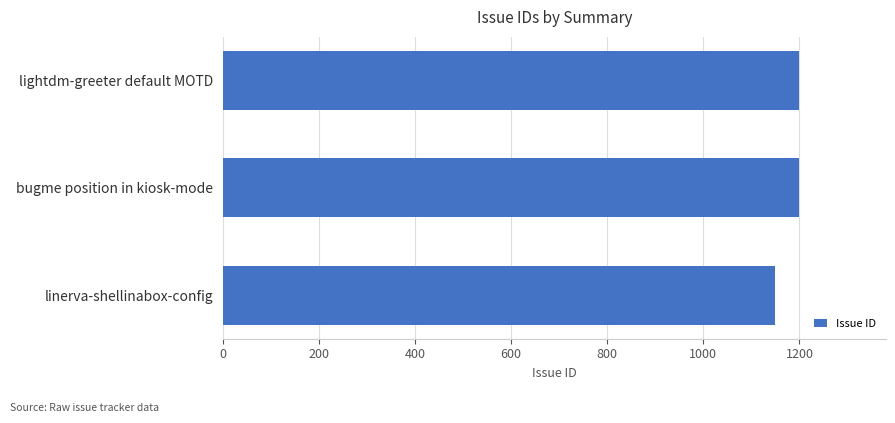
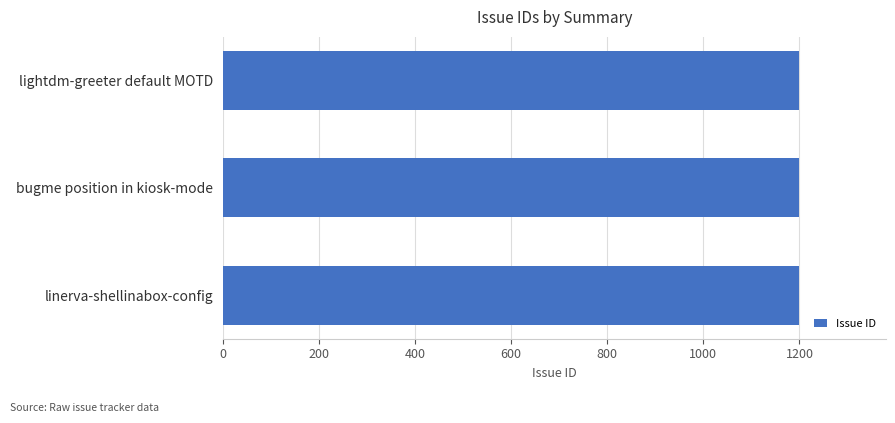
  {
    "lightdm-greeter default MOTD": 1200,
    "bugme position in kiosk-mode": 1200,
-   "linerva-shellinabox-config": 1150
+   "linerva-shellinabox-config": 1200
  }
